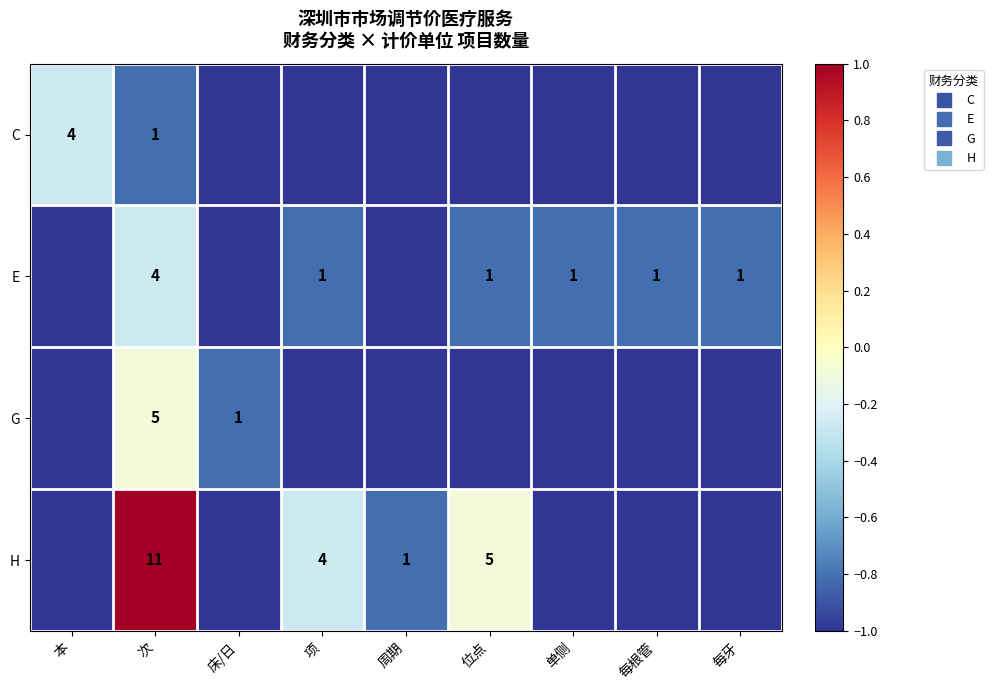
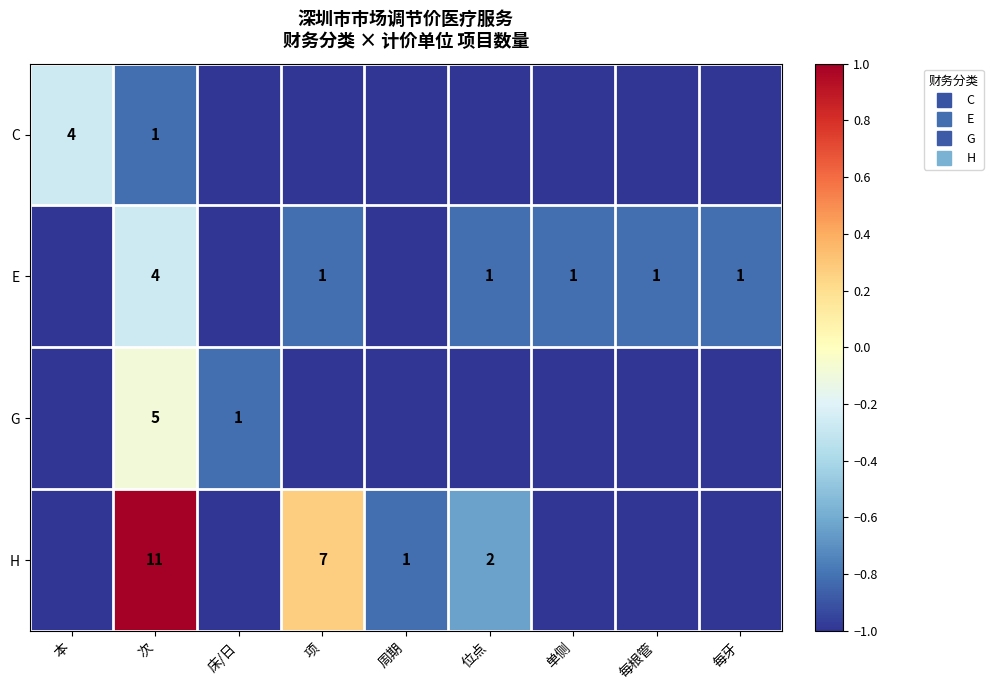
  {
    "C": {
      "本": 4,
      "次": 1
    },
    "E": {
      "次": 4,
      "项": 1,
      "位点": 1,
      "单侧": 1,
      "每根管": 1,
      "每牙": 1
    },
    "G": {
      "次": 5,
      "床/日": 1
    },
    "H": {
      "次": 11,
-     "项": 4,
+     "项": 7,
      "周期": 1,
-     "位点": 5
+     "位点": 2
    }
  }
